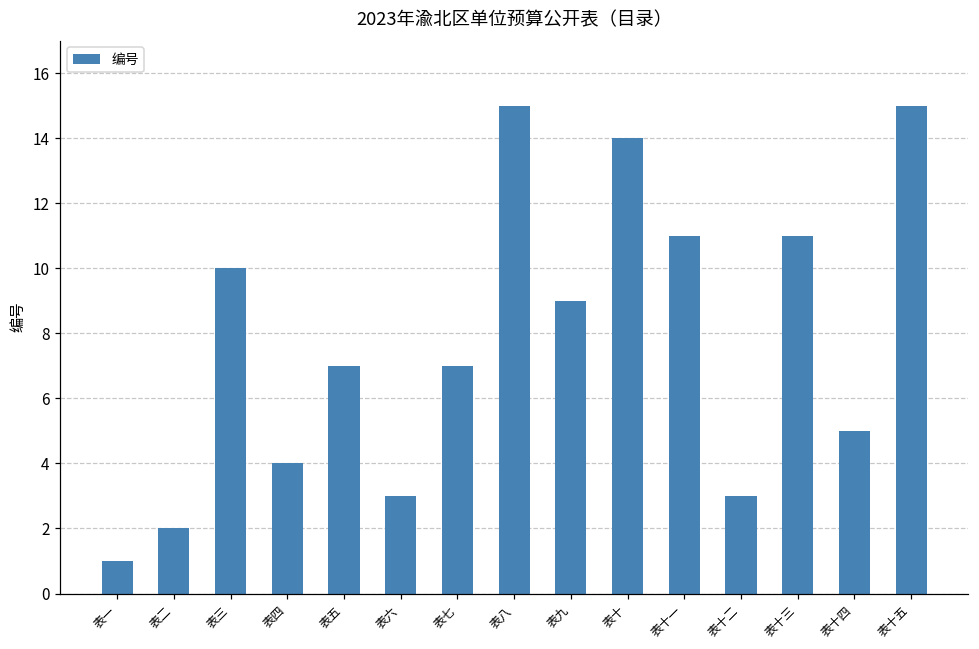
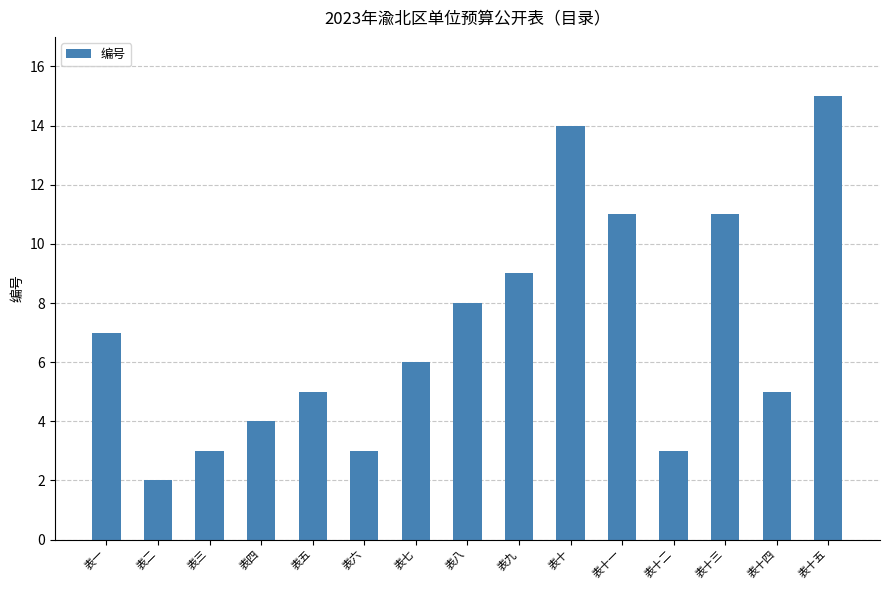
  {
-   "表一": 1,
+   "表一": 7,
    "表二": 2,
-   "表三": 10,
+   "表三": 3,
    "表四": 4,
-   "表五": 7,
+   "表五": 5,
    "表六": 3,
-   "表七": 7,
-   "表八": 15,
+   "表七": 6,
+   "表八": 8,
    "表九": 9,
    "表十": 14,
    "表十一": 11,
    "表十二": 3,
    "表十三": 11,
    "表十四": 5,
    "表十五": 15
  }
